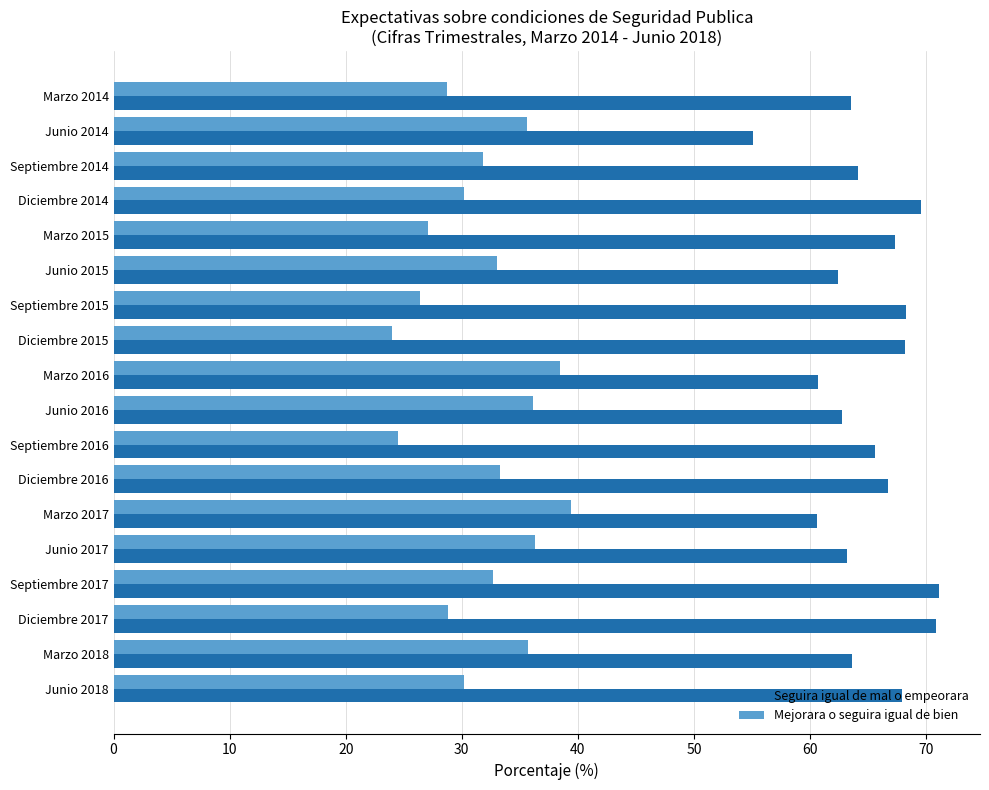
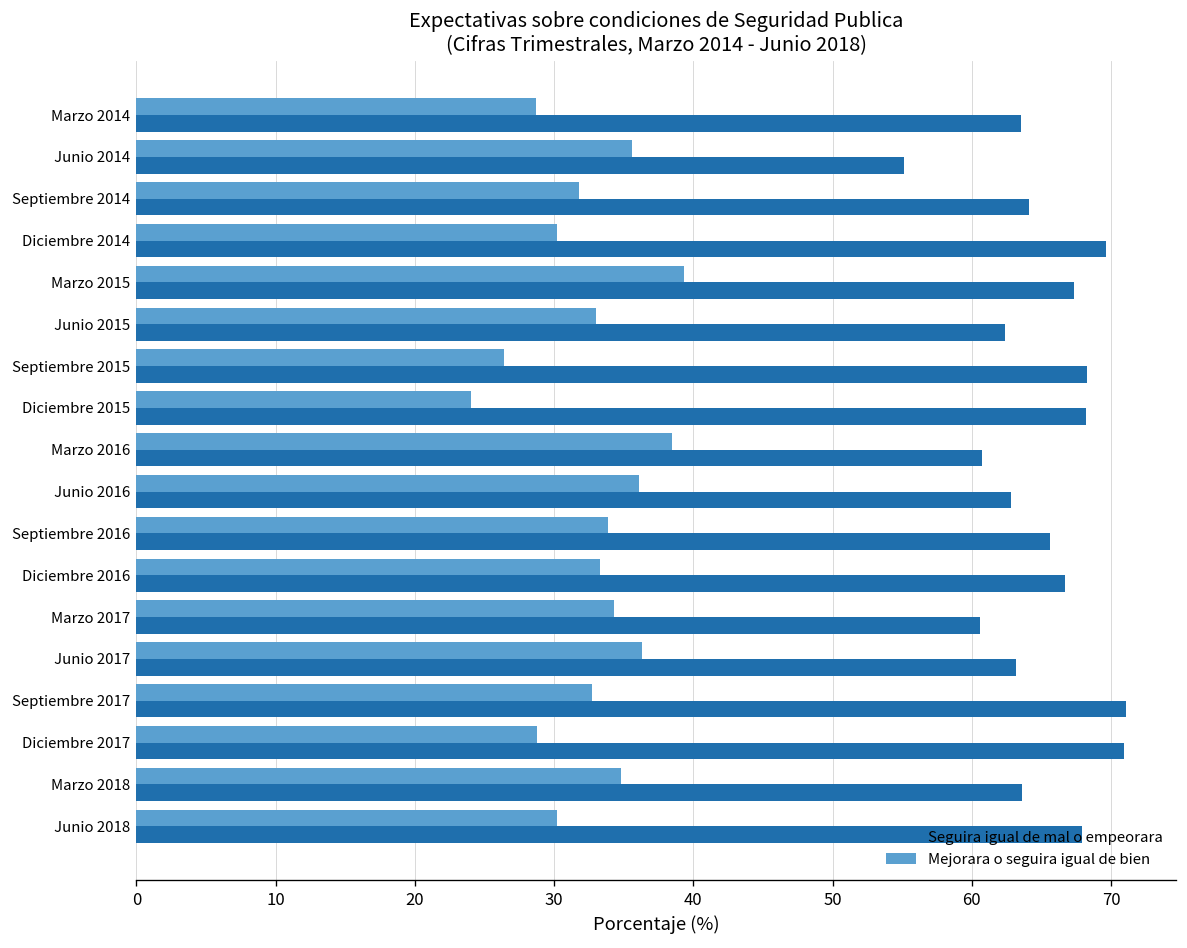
  {
    "Seguira igual de mal o empeorara": {
      "Marzo 2014": 63.5,
      "Junio 2014": 55.1,
      "Septiembre 2014": 64.1,
      "Diciembre 2014": 69.6,
      "Marzo 2015": 67.3,
      "Junio 2015": 62.4,
      "Septiembre 2015": 68.3,
      "Diciembre 2015": 68.2,
      "Marzo 2016": 60.7,
      "Junio 2016": 62.8,
      "Septiembre 2016": 65.6,
      "Diciembre 2016": 66.7,
      "Marzo 2017": 60.6,
      "Junio 2017": 63.2,
      "Septiembre 2017": 71.1,
      "Diciembre 2017": 70.9,
      "Marzo 2018": 63.6,
      "Junio 2018": 67.9
    },
    "Mejorara o seguira igual de bien": {
      "Marzo 2014": 28.7,
      "Junio 2014": 35.6,
      "Septiembre 2014": 31.8,
      "Diciembre 2014": 30.2,
-     "Marzo 2015": 27.1,
+     "Marzo 2015": 39.3,
      "Junio 2015": 33.0,
      "Septiembre 2015": 26.4,
      "Diciembre 2015": 24.0,
      "Marzo 2016": 38.5,
      "Junio 2016": 36.1,
-     "Septiembre 2016": 24.5,
+     "Septiembre 2016": 33.9,
      "Diciembre 2016": 33.3,
-     "Marzo 2017": 39.4,
+     "Marzo 2017": 34.3,
      "Junio 2017": 36.3,
      "Septiembre 2017": 32.7,
      "Diciembre 2017": 28.8,
-     "Marzo 2018": 35.7,
+     "Marzo 2018": 34.8,
      "Junio 2018": 30.2
    }
  }
